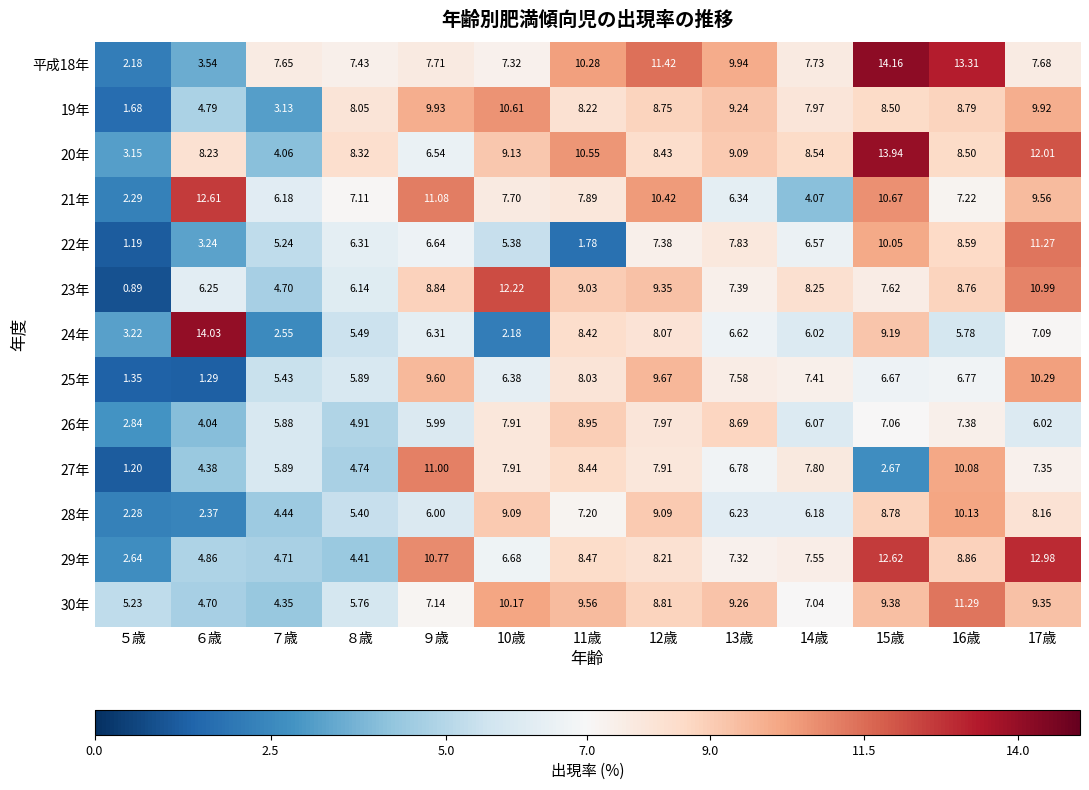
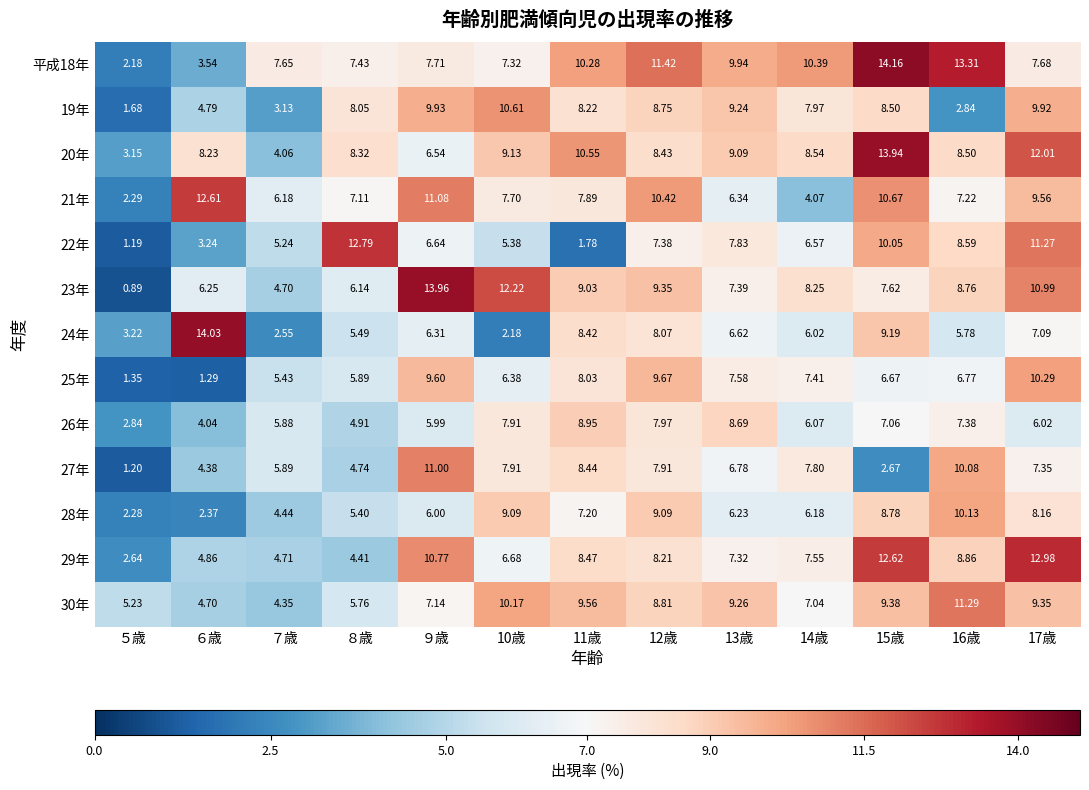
  {
    "平成18年": {
      "５歳": 2.18,
      "６歳": 3.54,
      "７歳": 7.65,
      "８歳": 7.43,
      "９歳": 7.71,
      "10歳": 7.32,
      "11歳": 10.28,
      "12歳": 11.42,
      "13歳": 9.94,
-     "14歳": 7.73,
+     "14歳": 10.39,
      "15歳": 14.16,
      "16歳": 13.31,
      "17歳": 7.68
    },
    "19年": {
      "５歳": 1.68,
      "６歳": 4.79,
      "７歳": 3.13,
      "８歳": 8.05,
      "９歳": 9.93,
      "10歳": 10.61,
      "11歳": 8.22,
      "12歳": 8.75,
      "13歳": 9.24,
      "14歳": 7.97,
      "15歳": 8.50,
-     "16歳": 8.79,
+     "16歳": 2.84,
      "17歳": 9.92
    },
    "20年": {
      "５歳": 3.15,
      "６歳": 8.23,
      "７歳": 4.06,
      "８歳": 8.32,
      "９歳": 6.54,
      "10歳": 9.13,
      "11歳": 10.55,
      "12歳": 8.43,
      "13歳": 9.09,
      "14歳": 8.54,
      "15歳": 13.94,
      "16歳": 8.50,
      "17歳": 12.01
    },
    "21年": {
      "５歳": 2.29,
      "６歳": 12.61,
      "７歳": 6.18,
      "８歳": 7.11,
      "９歳": 11.08,
      "10歳": 7.70,
      "11歳": 7.89,
      "12歳": 10.42,
      "13歳": 6.34,
      "14歳": 4.07,
      "15歳": 10.67,
      "16歳": 7.22,
      "17歳": 9.56
    },
    "22年": {
      "５歳": 1.19,
      "６歳": 3.24,
      "７歳": 5.24,
-     "８歳": 6.31,
+     "８歳": 12.79,
      "９歳": 6.64,
      "10歳": 5.38,
      "11歳": 1.78,
      "12歳": 7.38,
      "13歳": 7.83,
      "14歳": 6.57,
      "15歳": 10.05,
      "16歳": 8.59,
      "17歳": 11.27
    },
    "23年": {
      "５歳": 0.89,
      "６歳": 6.25,
      "７歳": 4.70,
      "８歳": 6.14,
-     "９歳": 8.84,
+     "９歳": 13.96,
      "10歳": 12.22,
      "11歳": 9.03,
      "12歳": 9.35,
      "13歳": 7.39,
      "14歳": 8.25,
      "15歳": 7.62,
      "16歳": 8.76,
      "17歳": 10.99
    },
    "24年": {
      "５歳": 3.22,
      "６歳": 14.03,
      "７歳": 2.55,
      "８歳": 5.49,
      "９歳": 6.31,
      "10歳": 2.18,
      "11歳": 8.42,
      "12歳": 8.07,
      "13歳": 6.62,
      "14歳": 6.02,
      "15歳": 9.19,
      "16歳": 5.78,
      "17歳": 7.09
    },
    "25年": {
      "５歳": 1.35,
      "６歳": 1.29,
      "７歳": 5.43,
      "８歳": 5.89,
      "９歳": 9.60,
      "10歳": 6.38,
      "11歳": 8.03,
      "12歳": 9.67,
      "13歳": 7.58,
      "14歳": 7.41,
      "15歳": 6.67,
      "16歳": 6.77,
      "17歳": 10.29
    },
    "26年": {
      "５歳": 2.84,
      "６歳": 4.04,
      "７歳": 5.88,
      "８歳": 4.91,
      "９歳": 5.99,
      "10歳": 7.91,
      "11歳": 8.95,
      "12歳": 7.97,
      "13歳": 8.69,
      "14歳": 6.07,
      "15歳": 7.06,
      "16歳": 7.38,
      "17歳": 6.02
    },
    "27年": {
      "５歳": 1.20,
      "６歳": 4.38,
      "７歳": 5.89,
      "８歳": 4.74,
      "９歳": 11.00,
      "10歳": 7.91,
      "11歳": 8.44,
      "12歳": 7.91,
      "13歳": 6.78,
      "14歳": 7.80,
      "15歳": 2.67,
      "16歳": 10.08,
      "17歳": 7.35
    },
    "28年": {
      "５歳": 2.28,
      "６歳": 2.37,
      "７歳": 4.44,
      "８歳": 5.40,
      "９歳": 6.00,
      "10歳": 9.09,
      "11歳": 7.20,
      "12歳": 9.09,
      "13歳": 6.23,
      "14歳": 6.18,
      "15歳": 8.78,
      "16歳": 10.13,
      "17歳": 8.16
    },
    "29年": {
      "５歳": 2.64,
      "６歳": 4.86,
      "７歳": 4.71,
      "８歳": 4.41,
      "９歳": 10.77,
      "10歳": 6.68,
      "11歳": 8.47,
      "12歳": 8.21,
      "13歳": 7.32,
      "14歳": 7.55,
      "15歳": 12.62,
      "16歳": 8.86,
      "17歳": 12.98
    },
    "30年": {
      "５歳": 5.23,
      "６歳": 4.70,
      "７歳": 4.35,
      "８歳": 5.76,
      "９歳": 7.14,
      "10歳": 10.17,
      "11歳": 9.56,
      "12歳": 8.81,
      "13歳": 9.26,
      "14歳": 7.04,
      "15歳": 9.38,
      "16歳": 11.29,
      "17歳": 9.35
    }
  }
